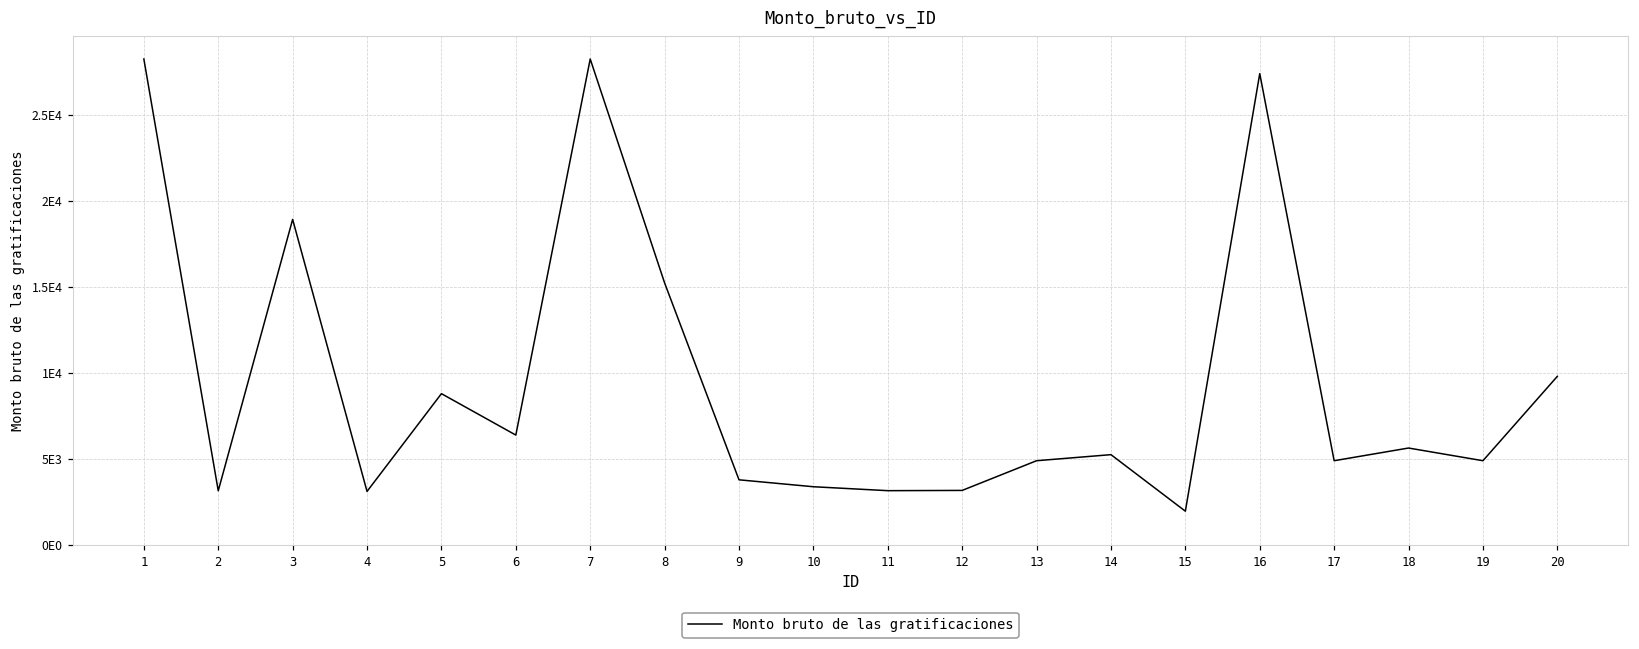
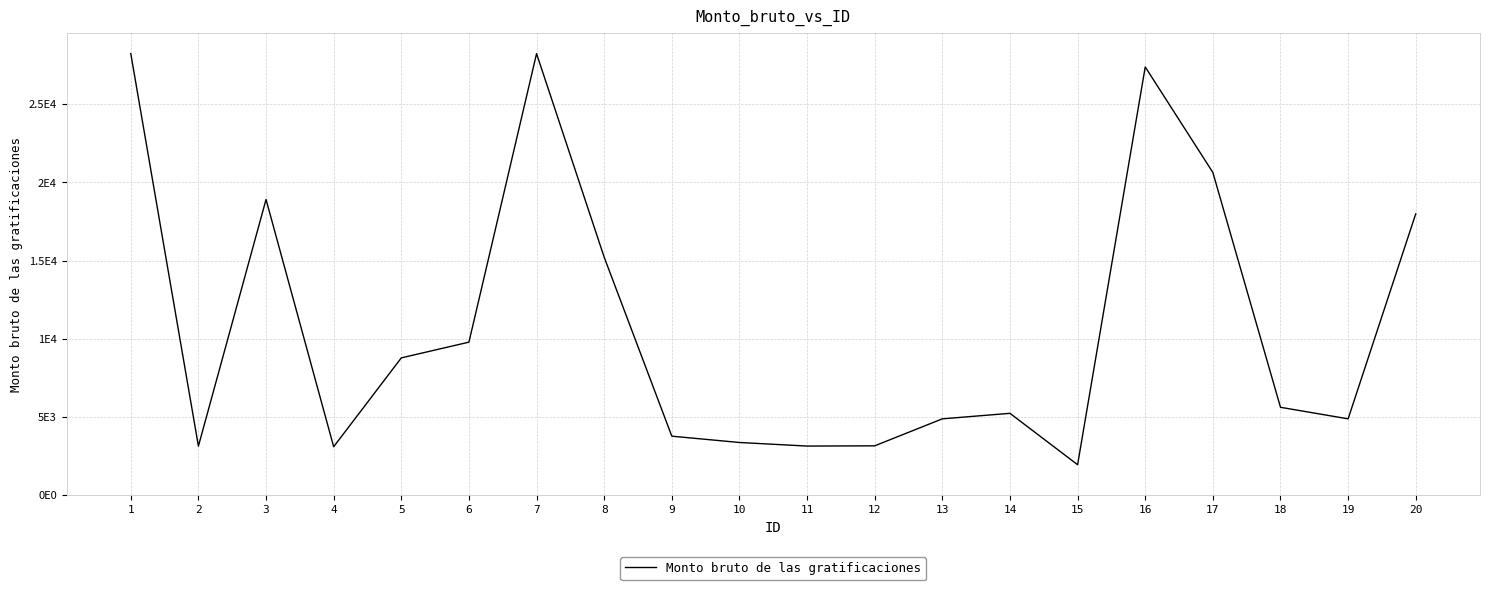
  {
    "1": 28200,
    "2": 3100,
    "3": 18900,
    "4": 3100,
    "5": 8800,
-   "6": 6400,
+   "6": 9800,
    "7": 28200,
    "8": 15200,
    "9": 3800,
    "10": 3400,
    "11": 3100,
    "12": 3200,
    "13": 4900,
    "14": 5200,
    "15": 2000,
    "16": 27400,
-   "17": 4900,
+   "17": 20600,
    "18": 5600,
    "19": 4900,
-   "20": 9800
+   "20": 18000
  }
